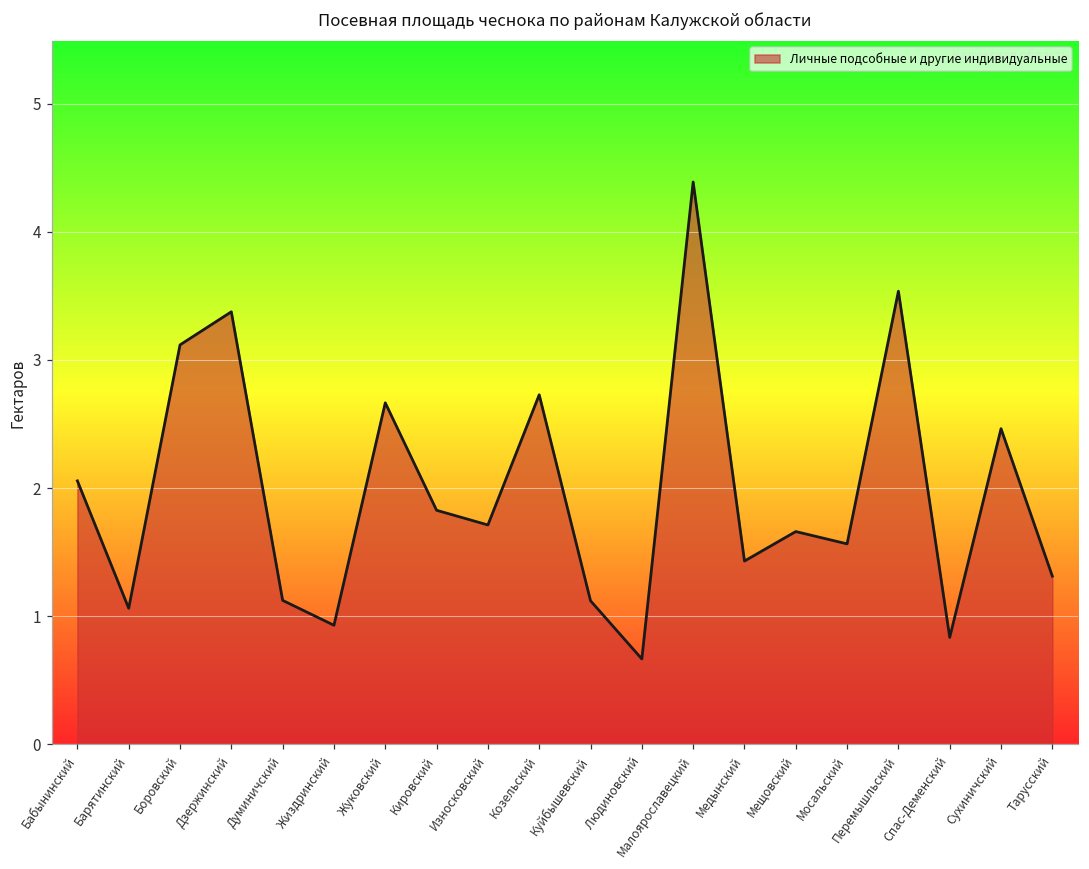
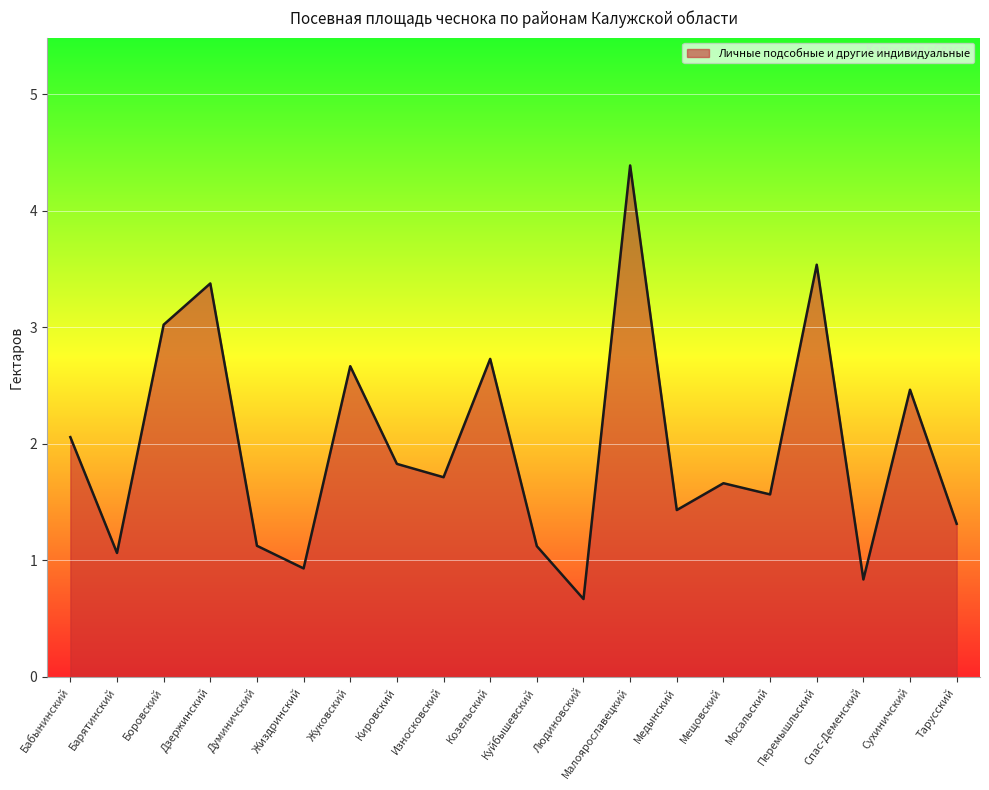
  {
    "Бабынинский": 2.06,
    "Барятинский": 1.06,
-   "Боровский": 3.12,
+   "Боровский": 3.02,
    "Дзержинский": 3.38,
    "Думиничский": 1.12,
    "Жиздринский": 0.93,
    "Жуковский": 2.67,
    "Кировский": 1.83,
    "Износковский": 1.71,
    "Козельский": 2.73,
    "Куйбышевский": 1.12,
    "Людиновский": 0.67,
    "Малоярославецкий": 4.39,
    "Медынский": 1.43,
    "Мещовский": 1.66,
    "Мосальский": 1.57,
    "Перемышльский": 3.54,
    "Спас-Деменский": 0.84,
    "Сухиничский": 2.46,
    "Тарусский": 1.31
  }
